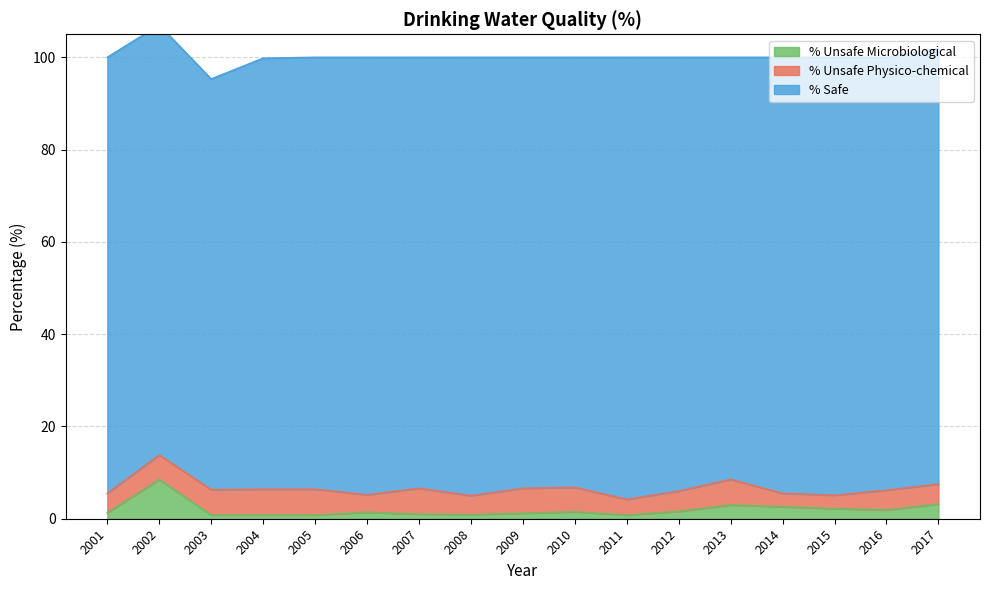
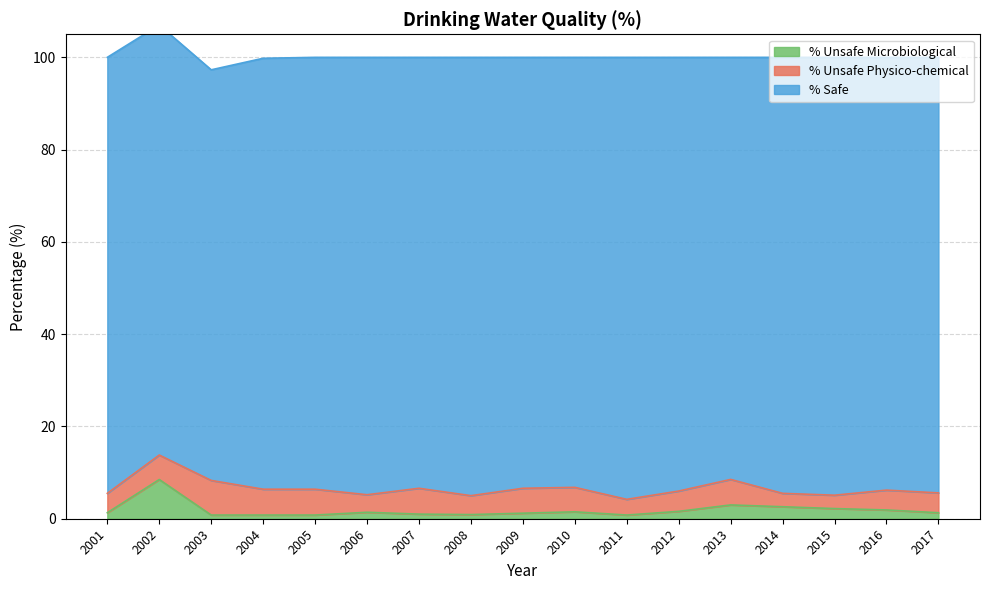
  {
    "% Unsafe Microbiological": {
      "2001": 1,
      "2002": 9,
      "2003": 1,
      "2004": 1,
      "2005": 1,
      "2006": 1,
      "2007": 1,
      "2008": 1,
      "2009": 1,
      "2010": 2,
      "2011": 1,
      "2012": 2,
      "2013": 3,
      "2014": 3,
      "2015": 2,
      "2016": 2,
-     "2017": 3
+     "2017": 1
    },
    "% Unsafe Physico-chemical": {
      "2001": 4,
      "2002": 5,
-     "2003": 6,
+     "2003": 8,
      "2004": 6,
      "2005": 6,
      "2006": 4,
      "2007": 6,
      "2008": 4,
      "2009": 5,
      "2010": 5,
      "2011": 3,
      "2012": 4,
      "2013": 6,
      "2014": 3,
      "2015": 3,
      "2016": 4,
      "2017": 4
    },
    "% Safe": {
      "2001": 95,
      "2003": 89,
      "2004": 93,
      "2005": 94,
      "2006": 95,
      "2007": 93,
      "2008": 95,
      "2009": 93,
      "2010": 93,
      "2011": 96,
      "2012": 94,
      "2013": 91
    }
  }
